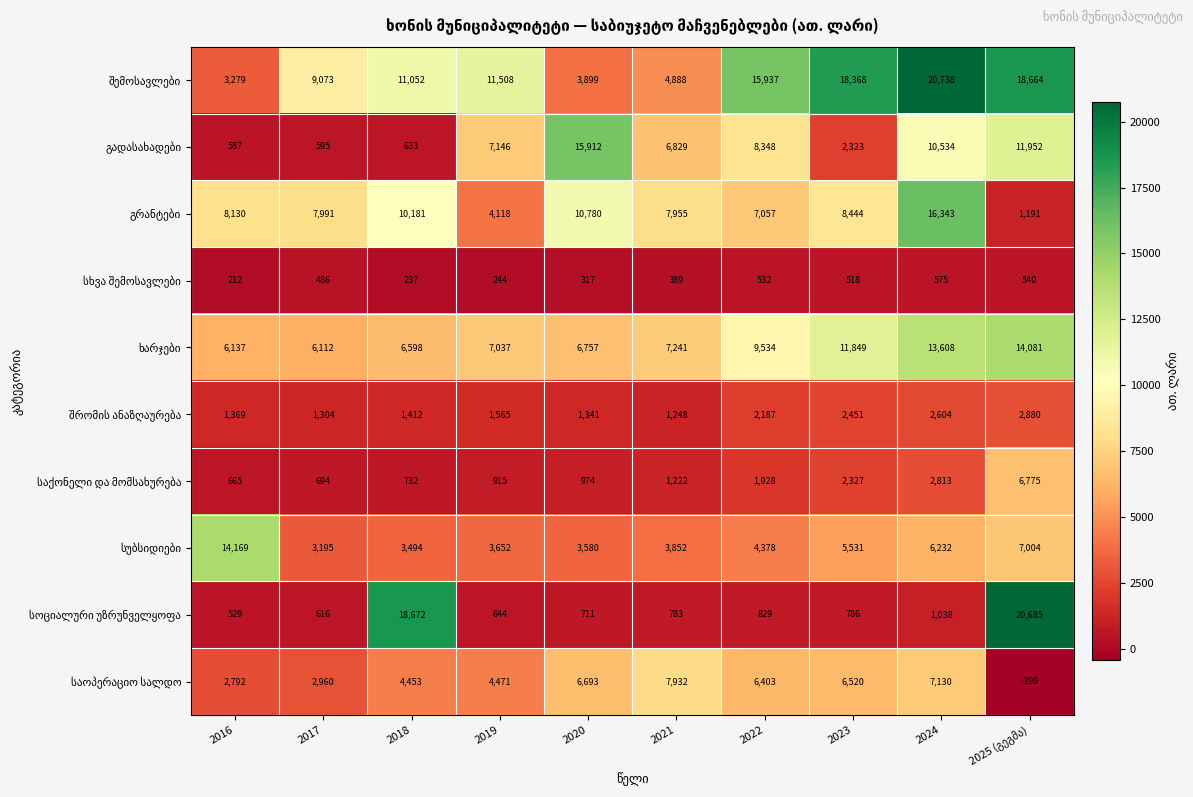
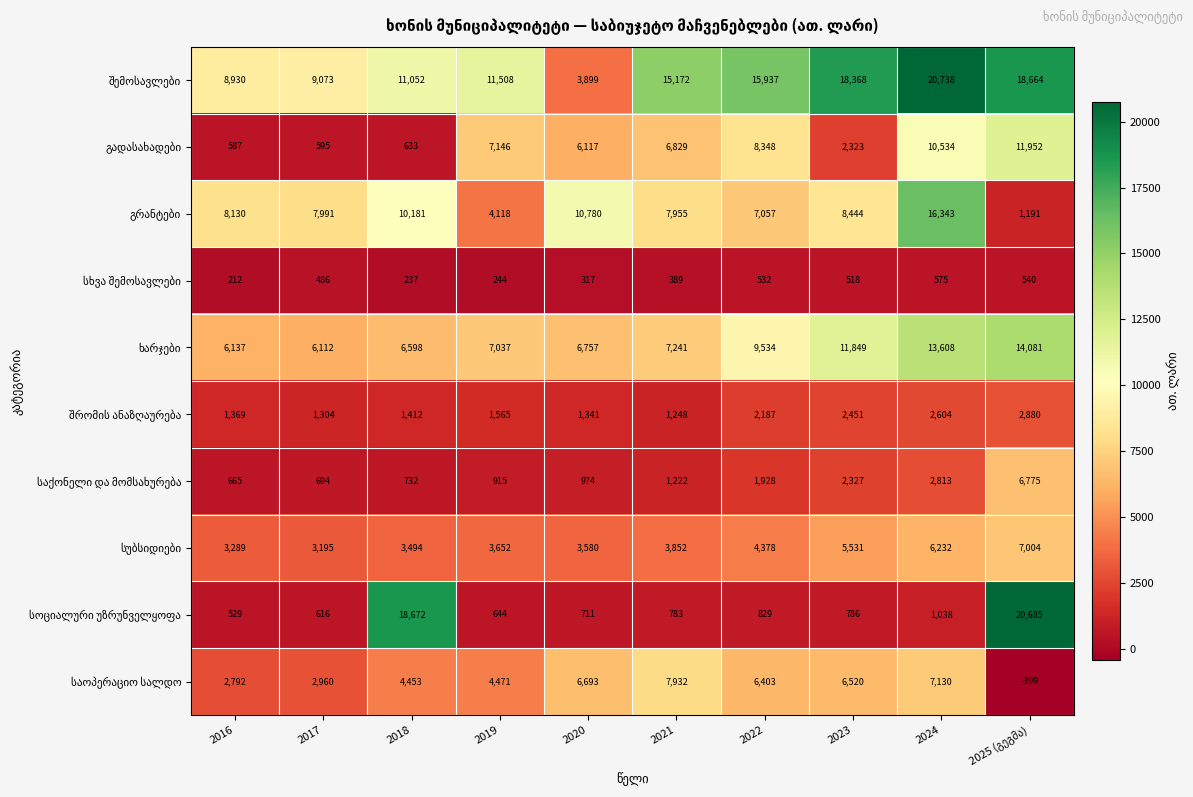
  {
    "შემოსავლები": {
-     "2016": "3,279",
+     "2016": "8,930",
      "2017": "9,073",
      "2018": "11,052",
      "2019": "11,508",
      "2020": "3,899",
-     "2021": "4,888",
+     "2021": "15,172",
      "2022": "15,937",
      "2023": "18,368",
      "2024": "20,738",
      "2025 (გეგმა)": "18,664"
    },
    "გადასახადები": {
      "2016": "587",
      "2017": "595",
      "2018": "633",
      "2019": "7,146",
-     "2020": "15,912",
+     "2020": "6,117",
      "2021": "6,829",
      "2022": "8,348",
      "2023": "2,323",
      "2024": "10,534",
      "2025 (გეგმა)": "11,952"
    },
    "გრანტები": {
      "2016": "8,130",
      "2017": "7,991",
      "2018": "10,181",
      "2019": "4,118",
      "2020": "10,780",
      "2021": "7,955",
      "2022": "7,057",
      "2023": "8,444",
      "2024": "16,343",
      "2025 (გეგმა)": "1,191"
    },
    "სხვა შემოსავლები": {
      "2016": "212",
      "2017": "486",
      "2018": "237",
      "2019": "244",
      "2020": "317",
      "2021": "389",
      "2022": "532",
      "2023": "518",
      "2024": "575",
      "2025 (გეგმა)": "540"
    },
    "ხარჯები": {
      "2016": "6,137",
      "2017": "6,112",
      "2018": "6,598",
      "2019": "7,037",
      "2020": "6,757",
      "2021": "7,241",
      "2022": "9,534",
      "2023": "11,849",
      "2024": "13,608",
      "2025 (გეგმა)": "14,081"
    },
    "შრომის ანაზღაურება": {
      "2016": "1,369",
      "2017": "1,304",
      "2018": "1,412",
      "2019": "1,565",
      "2020": "1,341",
      "2021": "1,248",
      "2022": "2,187",
      "2023": "2,451",
      "2024": "2,604",
      "2025 (გეგმა)": "2,880"
    },
    "საქონელი და მომსახურება": {
      "2016": "665",
      "2017": "694",
      "2018": "732",
      "2019": "915",
      "2020": "974",
      "2021": "1,222",
      "2022": "1,928",
      "2023": "2,327",
      "2024": "2,813",
      "2025 (გეგმა)": "6,775"
    },
    "სუბსიდიები": {
-     "2016": "14,169",
+     "2016": "3,289",
      "2017": "3,195",
      "2018": "3,494",
      "2019": "3,652",
      "2020": "3,580",
      "2021": "3,852",
      "2022": "4,378",
      "2023": "5,531",
      "2024": "6,232",
      "2025 (გეგმა)": "7,004"
    },
    "სოციალური უზრუნველყოფა": {
      "2016": "529",
      "2017": "616",
      "2018": "18,672",
      "2019": "644",
      "2020": "711",
      "2021": "783",
      "2022": "829",
      "2023": "786",
      "2024": "1,038",
      "2025 (გეგმა)": "20,685"
    },
    "საოპერაციო სალდო": {
      "2016": "2,792",
      "2017": "2,960",
      "2018": "4,453",
      "2019": "4,471",
      "2020": "6,693",
      "2021": "7,932",
      "2022": "6,403",
      "2023": "6,520",
      "2024": "7,130",
      "2025 (გეგმა)": "-399"
    }
  }
